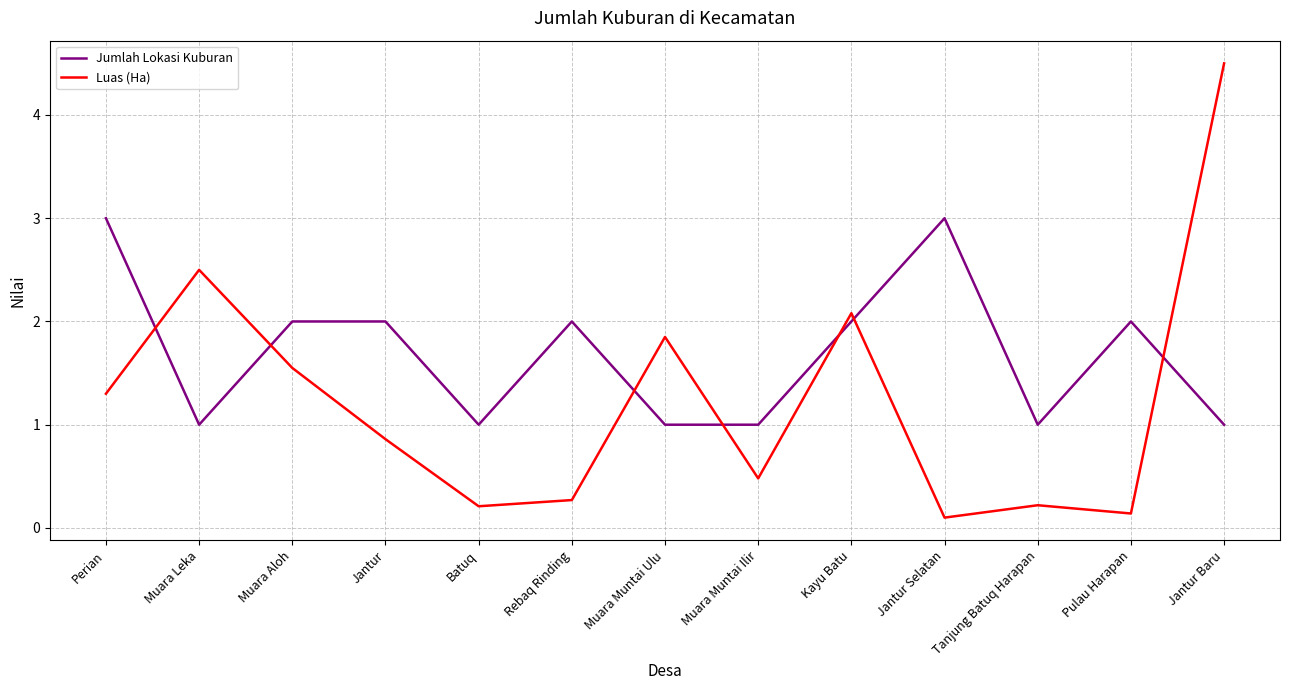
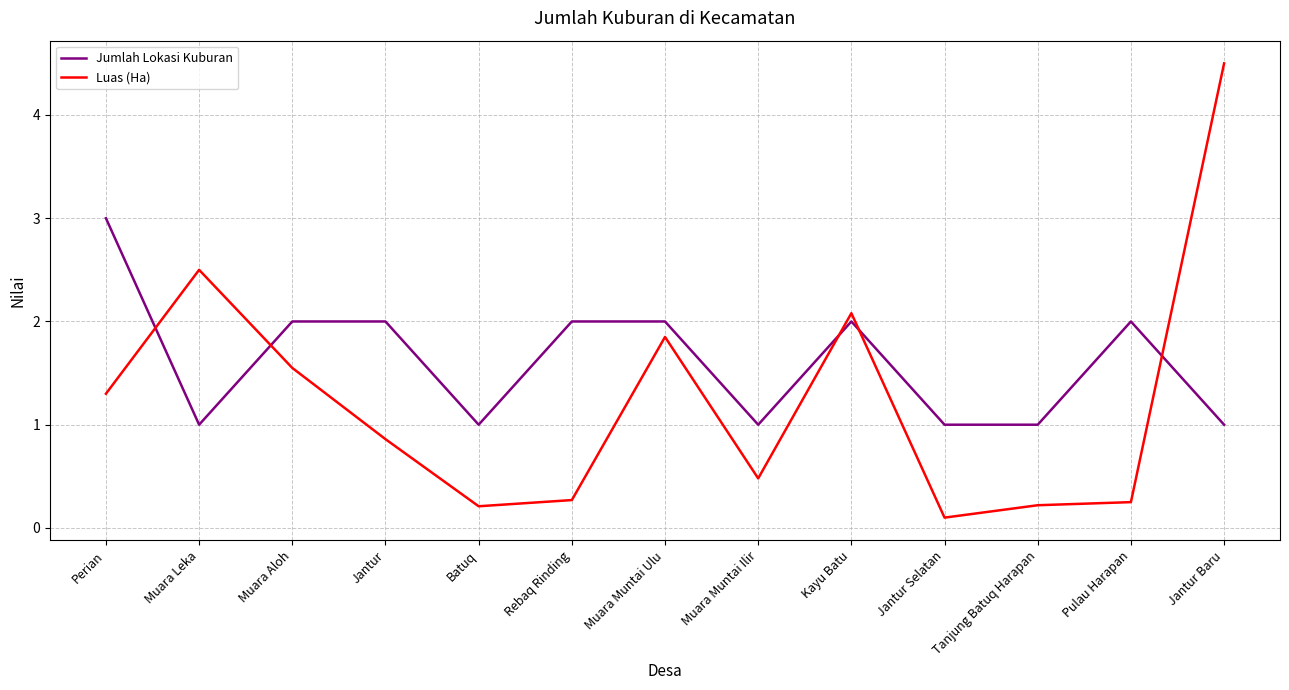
  {
    "Jumlah Lokasi Kuburan": {
      "Perian": 3,
      "Muara Leka": 1,
      "Muara Aloh": 2,
      "Jantur": 2,
      "Batuq": 1,
      "Rebaq Rinding": 2,
-     "Muara Muntai Ulu": 1,
+     "Muara Muntai Ulu": 2,
      "Muara Muntai Ilir": 1,
      "Kayu Batu": 2,
-     "Jantur Selatan": 3,
+     "Jantur Selatan": 1,
      "Tanjung Batuq Harapan": 1,
      "Pulau Harapan": 2,
      "Jantur Baru": 1
    },
    "Luas (Ha)": {
      "Perian": 1.30,
      "Muara Leka": 2.50,
      "Muara Aloh": 1.55,
      "Jantur": 0.86,
      "Batuq": 0.21,
      "Rebaq Rinding": 0.27,
      "Muara Muntai Ulu": 1.85,
      "Muara Muntai Ilir": 0.48,
      "Kayu Batu": 2.08,
      "Jantur Selatan": 0.10,
      "Tanjung Batuq Harapan": 0.22,
-     "Pulau Harapan": 0.14,
+     "Pulau Harapan": 0.25,
      "Jantur Baru": 4.50
    }
  }
